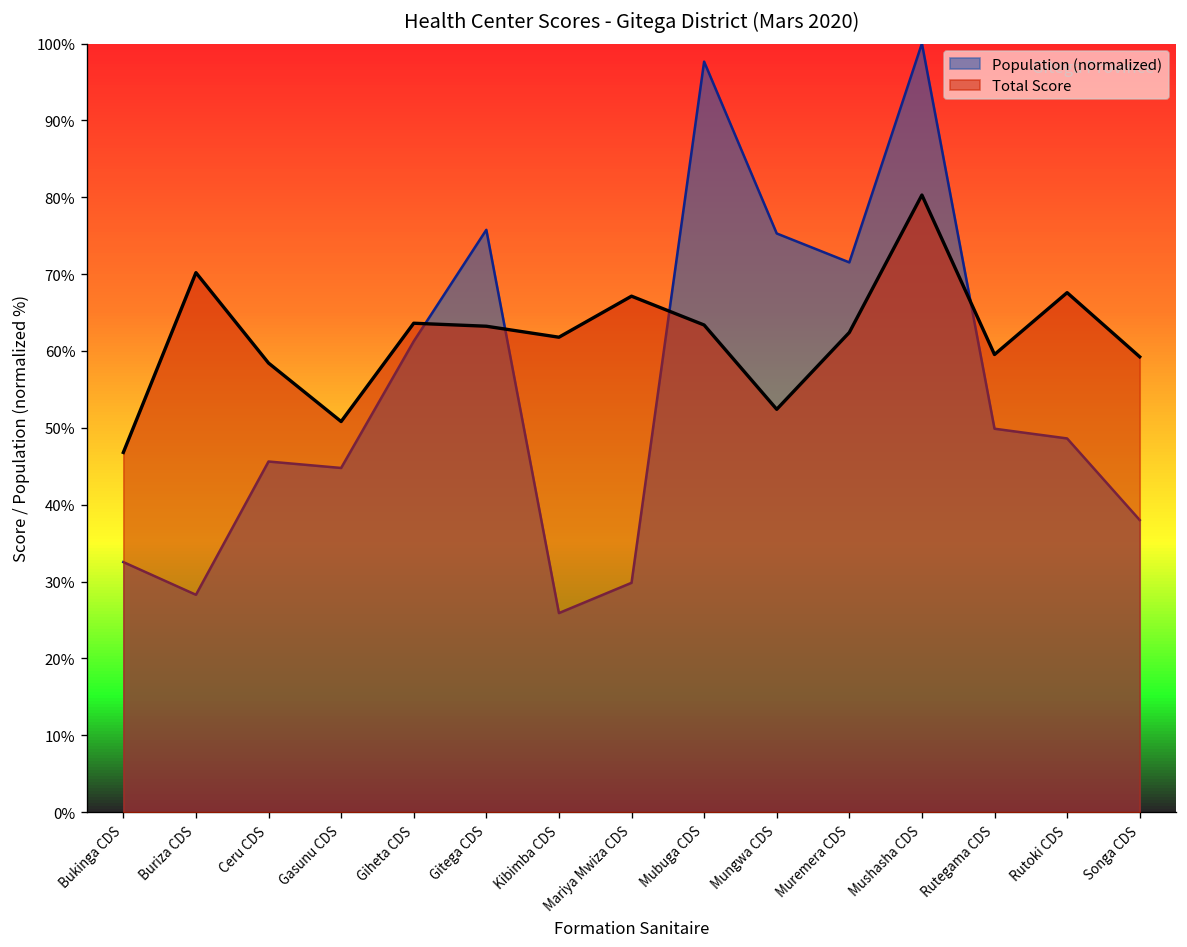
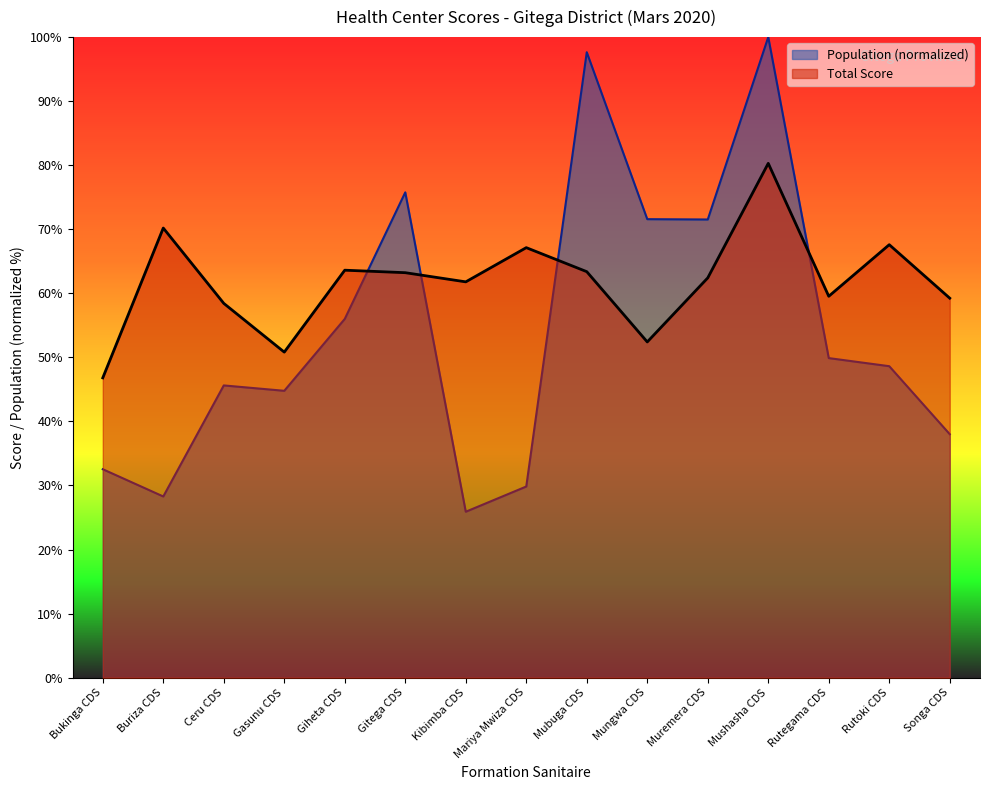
  {
    "Population (normalized)": {
      "Bukinga CDS": "33%",
      "Buriza CDS": "28%",
      "Ceru CDS": "46%",
      "Gasunu CDS": "45%",
-     "Giheta CDS": "61%",
+     "Giheta CDS": "56%",
      "Gitega CDS": "76%",
      "Kibimba CDS": "26%",
      "Mariya Mwiza CDS": "30%",
      "Mubuga CDS": "98%",
-     "Mungwa CDS": "75%",
+     "Mungwa CDS": "72%",
      "Muremera CDS": "72%",
      "Mushasha CDS": "100%",
      "Rutegama CDS": "50%",
      "Rutoki CDS": "49%",
      "Songa CDS": "38%"
    },
    "Total Score": {
      "Bukinga CDS": "47%",
      "Buriza CDS": "70%",
      "Ceru CDS": "58%",
      "Gasunu CDS": "51%",
      "Giheta CDS": "64%",
      "Gitega CDS": "63%",
      "Kibimba CDS": "62%",
      "Mariya Mwiza CDS": "67%",
      "Mubuga CDS": "63%",
      "Mungwa CDS": "52%",
      "Muremera CDS": "62%",
      "Mushasha CDS": "80%",
      "Rutegama CDS": "60%",
      "Rutoki CDS": "68%",
      "Songa CDS": "59%"
    }
  }
